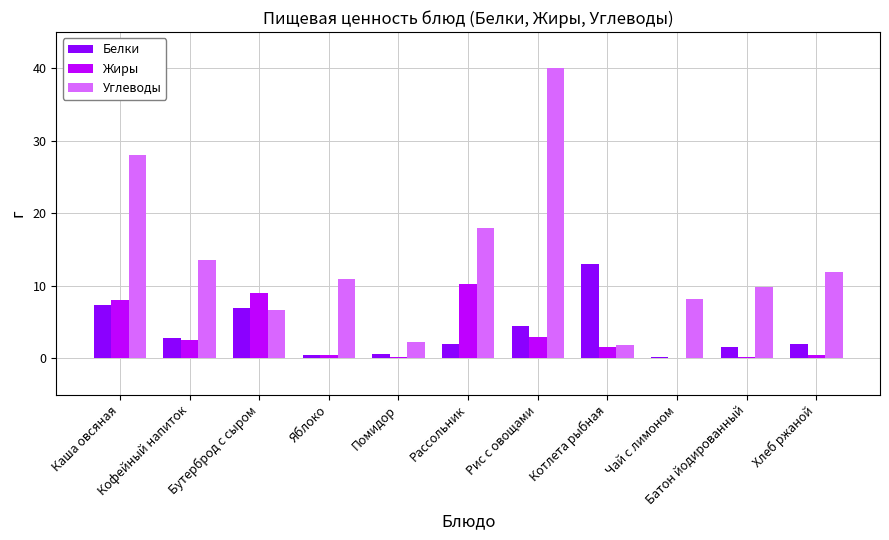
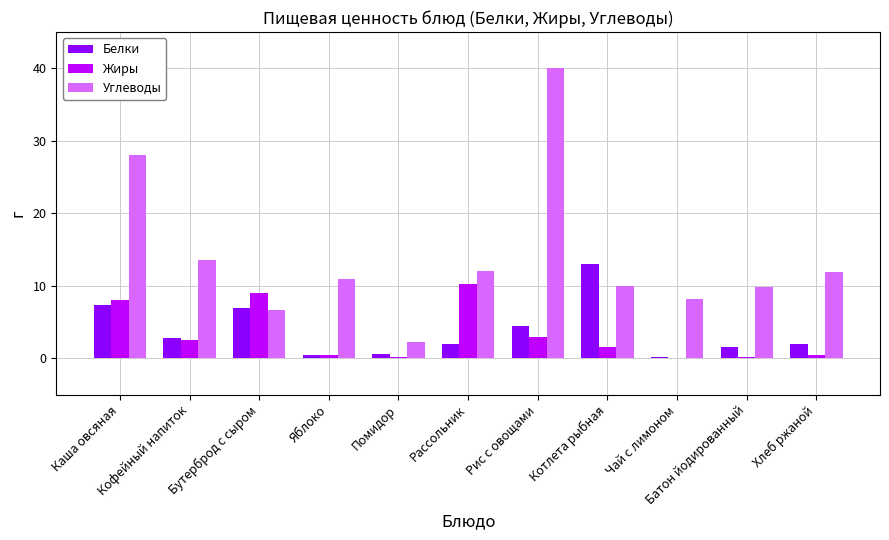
  {
    "Углеводы": {
      "Каша овсяная": 28,
      "Кофейный напиток": 14,
      "Бутерброд с сыром": 7,
      "Яблоко": 11,
      "Помидор": 2,
-     "Рассольник": 18,
+     "Рассольник": 12,
      "Рис с овощами": 40,
-     "Котлета рыбная": 2,
+     "Котлета рыбная": 10,
      "Чай с лимоном": 8,
      "Батон йодированный": 10,
      "Хлеб ржаной": 12
    }
  }
